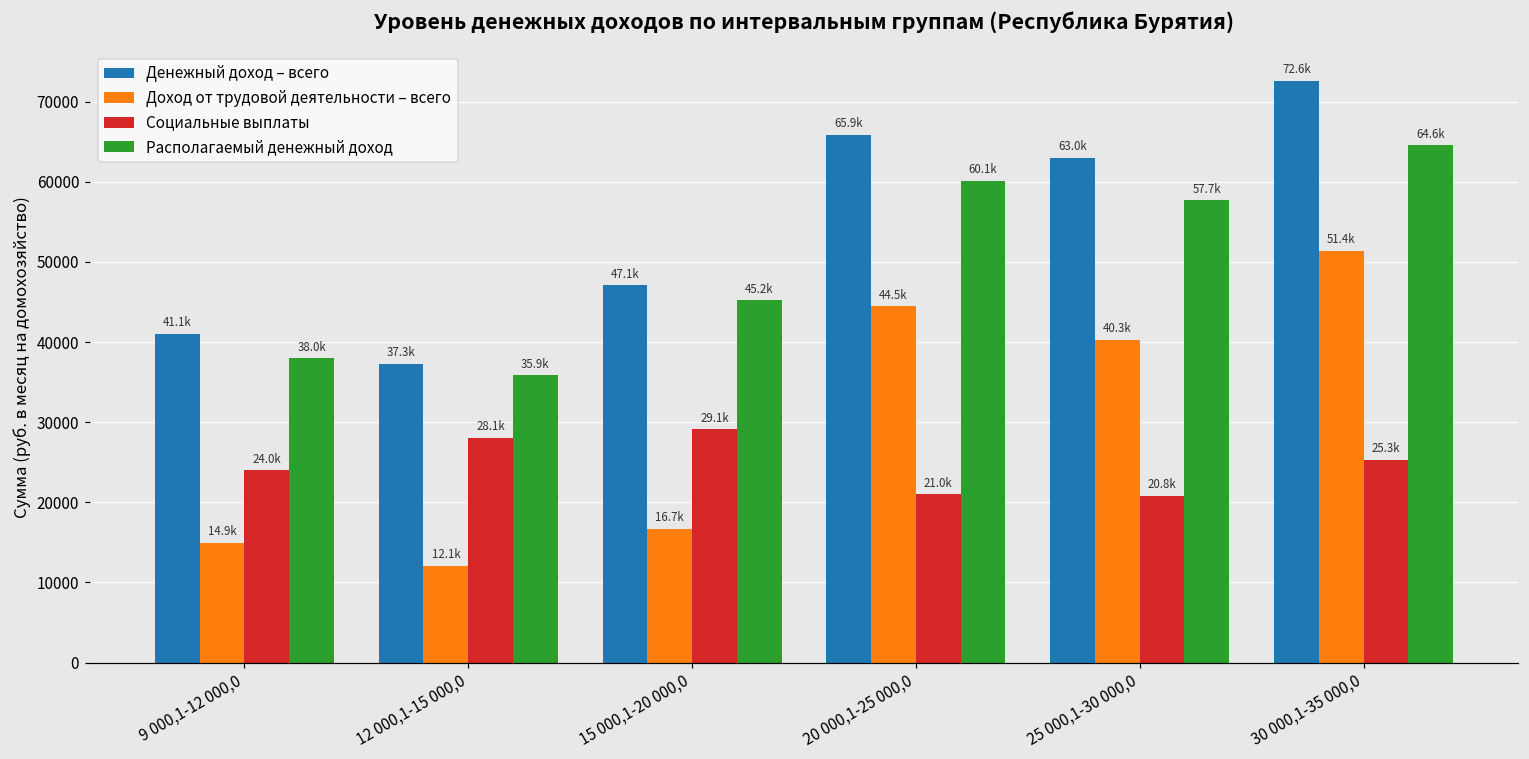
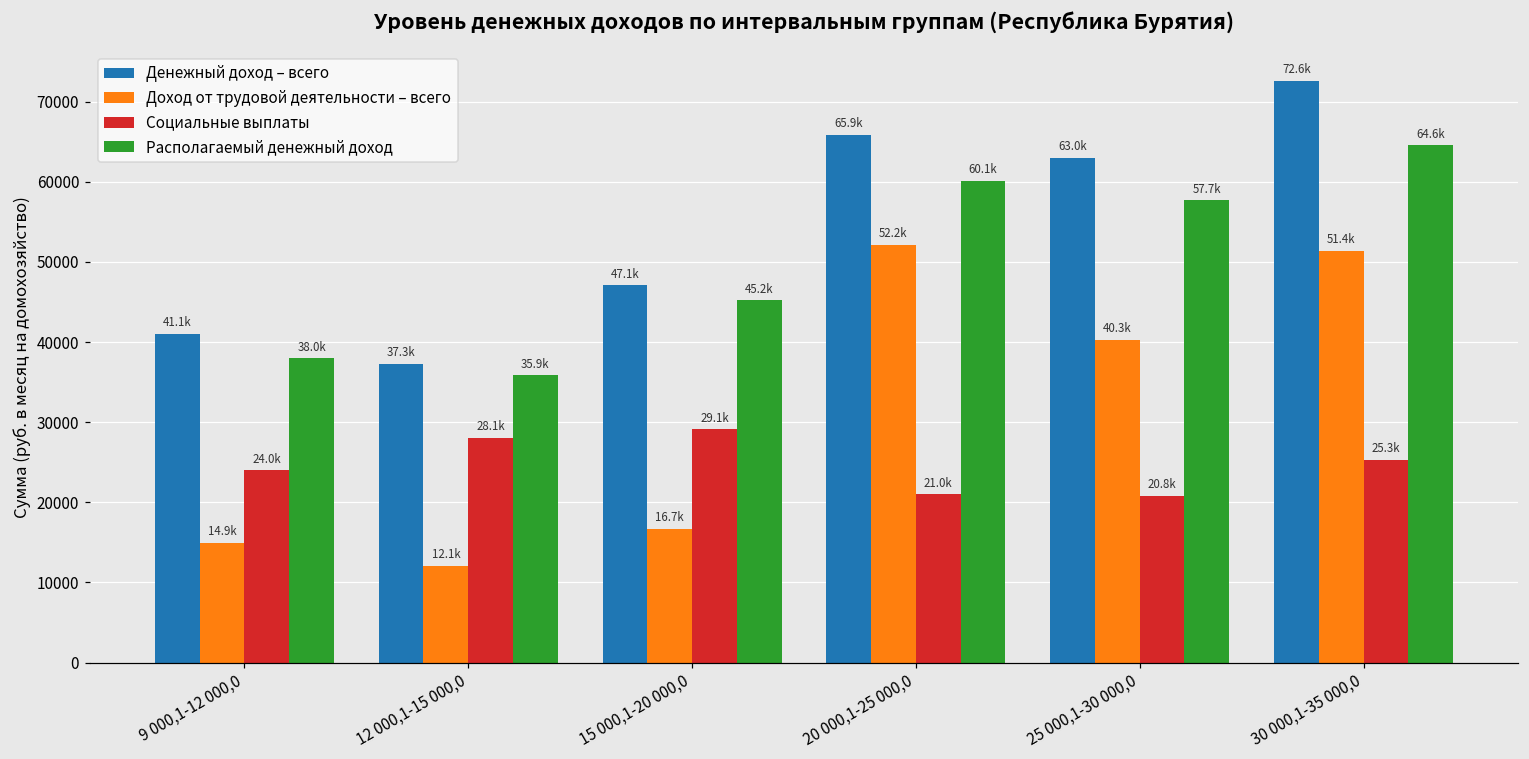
  {
    "Денежный доход – всего": {
      "9 000,1-12 000,0": "41.1k",
      "12 000,1-15 000,0": "37.3k",
      "15 000,1-20 000,0": "47.1k",
      "20 000,1-25 000,0": "65.9k",
      "25 000,1-30 000,0": "63.0k",
      "30 000,1-35 000,0": "72.6k"
    },
    "Доход от трудовой деятельности – всего": {
      "9 000,1-12 000,0": "14.9k",
      "12 000,1-15 000,0": "12.1k",
      "15 000,1-20 000,0": "16.7k",
-     "20 000,1-25 000,0": "44.5k",
+     "20 000,1-25 000,0": "52.2k",
      "25 000,1-30 000,0": "40.3k",
      "30 000,1-35 000,0": "51.4k"
    },
    "Социальные выплаты": {
      "9 000,1-12 000,0": "24.0k",
      "12 000,1-15 000,0": "28.1k",
      "15 000,1-20 000,0": "29.1k",
      "20 000,1-25 000,0": "21.0k",
      "25 000,1-30 000,0": "20.8k",
      "30 000,1-35 000,0": "25.3k"
    },
    "Располагаемый денежный доход": {
      "9 000,1-12 000,0": "38.0k",
      "12 000,1-15 000,0": "35.9k",
      "15 000,1-20 000,0": "45.2k",
      "20 000,1-25 000,0": "60.1k",
      "25 000,1-30 000,0": "57.7k",
      "30 000,1-35 000,0": "64.6k"
    }
  }
